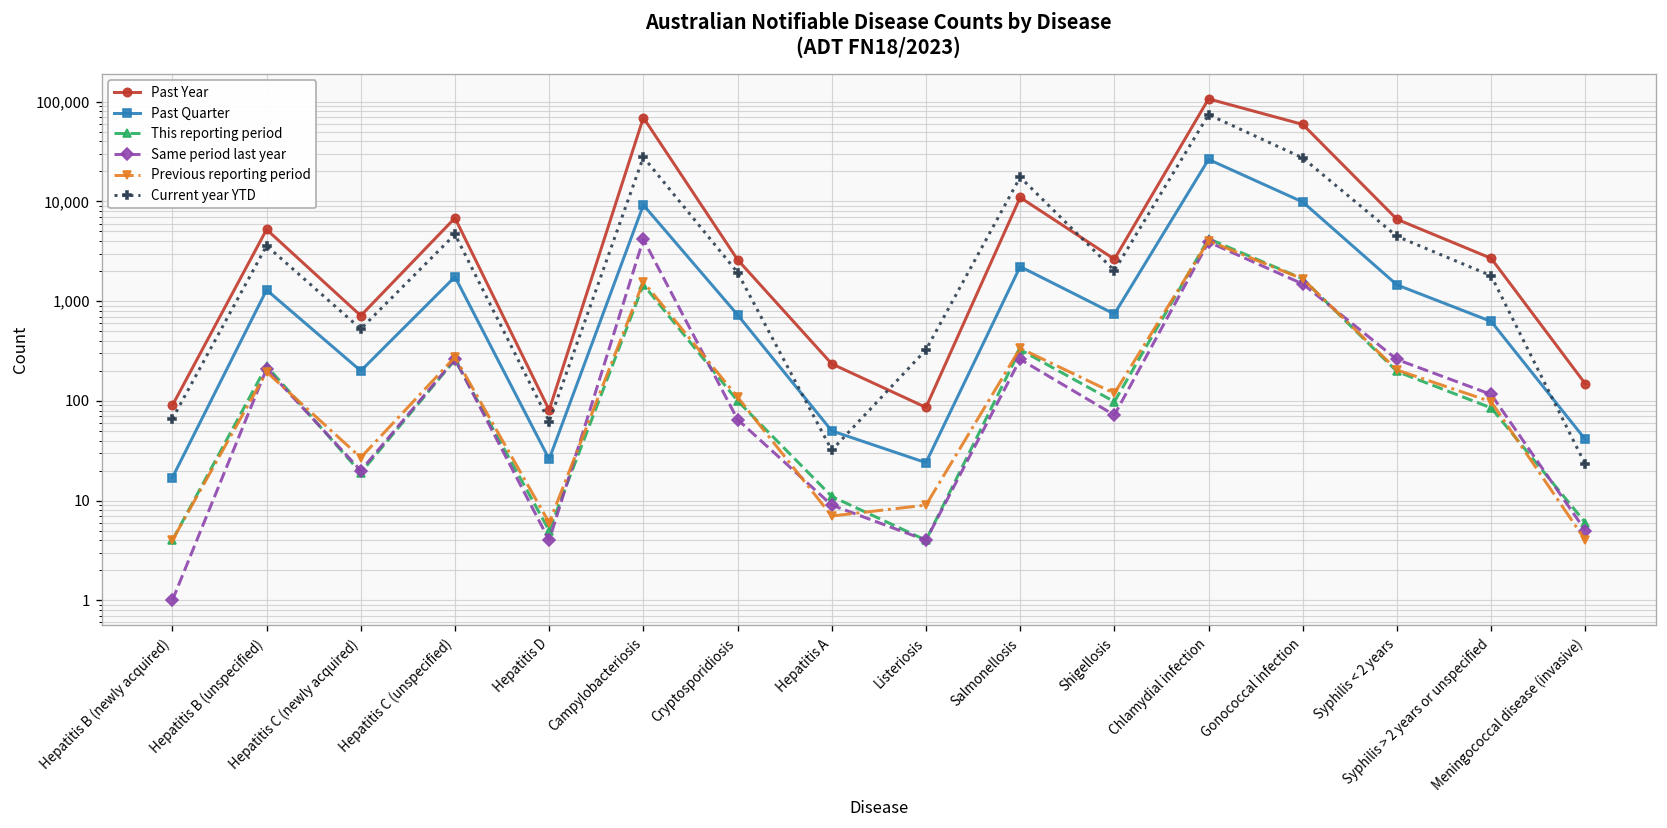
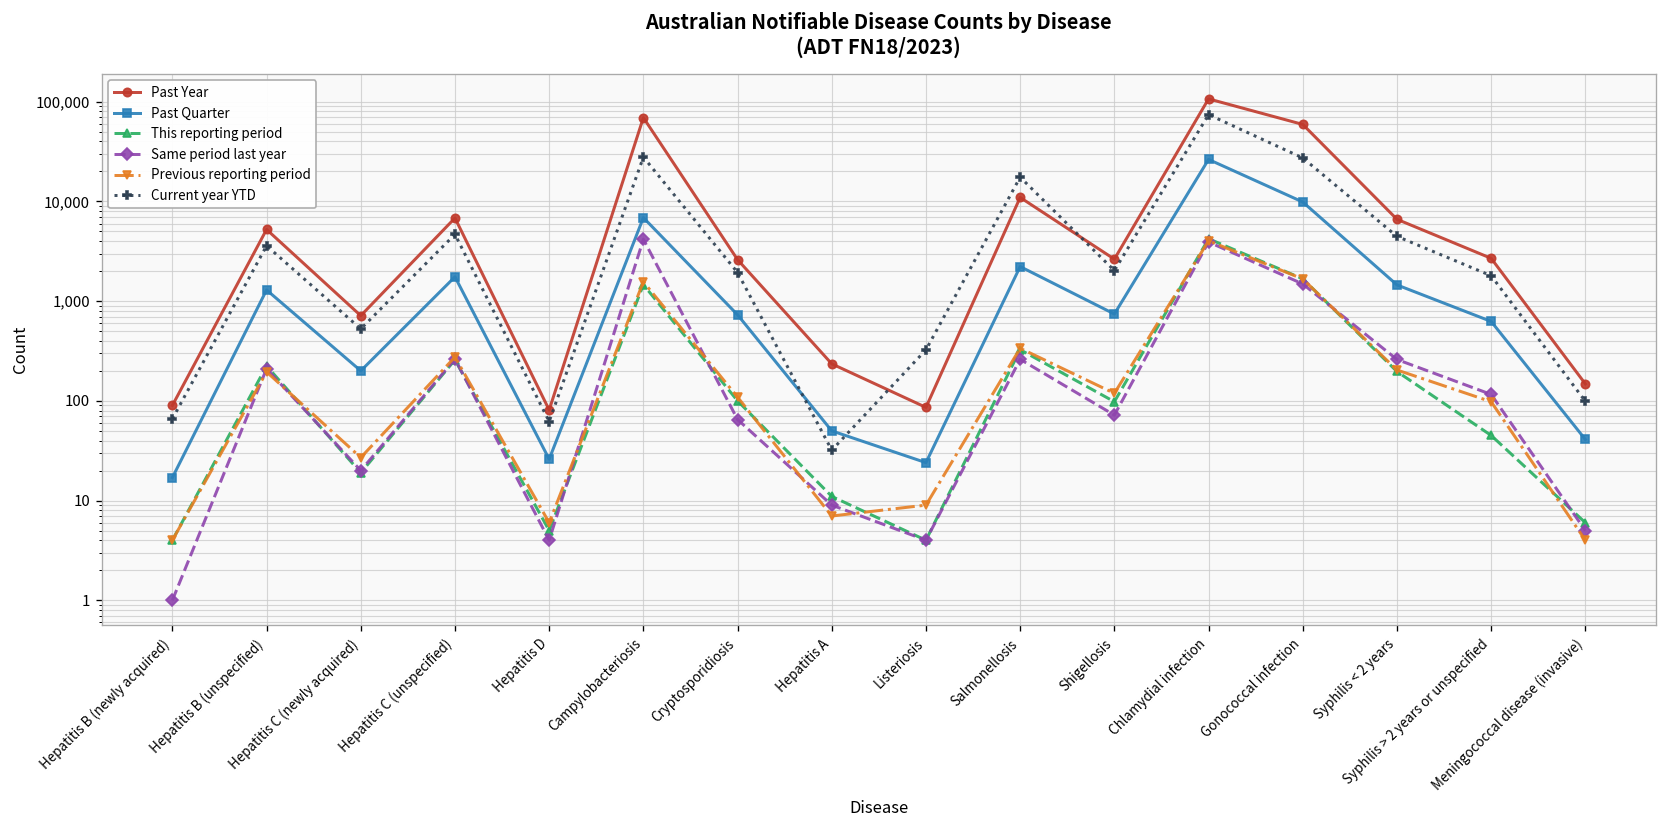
  {
    "Past Year": {
      "Hepatitis B (newly acquired)": "90",
      "Hepatitis B (unspecified)": "5,000",
      "Hepatitis C (newly acquired)": "700",
      "Hepatitis C (unspecified)": "7,000",
      "Hepatitis D": "80",
      "Campylobacteriosis": "70,000",
      "Cryptosporidiosis": "2,600",
      "Hepatitis A": "240",
      "Listeriosis": "90",
      "Salmonellosis": "11,000",
      "Shigellosis": "2,600",
      "Chlamydial infection": "110,000",
      "Gonococcal infection": "60,000",
      "Syphilis < 2 years": "7,000",
      "Syphilis > 2 years or unspecified": "2,700",
      "Meningococcal disease (invasive)": "150"
    },
    "Past Quarter": {
      "Hepatitis B (newly acquired)": "17",
      "Hepatitis B (unspecified)": "1,300",
      "Hepatitis C (newly acquired)": "200",
      "Hepatitis C (unspecified)": "1,800",
      "Hepatitis D": "26",
-     "Campylobacteriosis": "9,000",
+     "Campylobacteriosis": "7,000",
      "Cryptosporidiosis": "700",
      "Hepatitis A": "50",
      "Listeriosis": "24",
      "Salmonellosis": "2,200",
      "Shigellosis": "700",
      "Chlamydial infection": "26,000",
      "Gonococcal infection": "10,000",
      "Syphilis < 2 years": "1,500",
      "Syphilis > 2 years or unspecified": "600",
      "Meningococcal disease (invasive)": "40"
    },
    "This reporting period": {
      "Hepatitis D": "5",
      "Cryptosporidiosis": "100",
      "Hepatitis A": "11",
      "Shigellosis": "100",
-     "Syphilis > 2 years or unspecified": "90",
+     "Syphilis > 2 years or unspecified": "50",
      "Meningococcal disease (invasive)": "6"
    },
    "Same period last year": {
      "Hepatitis B (newly acquired)": "1",
      "Hepatitis D": "4",
      "Campylobacteriosis": "4,000",
      "Cryptosporidiosis": "70",
      "Hepatitis A": "9",
      "Salmonellosis": "260",
      "Shigellosis": "70",
      "Gonococcal infection": "1,500",
      "Syphilis < 2 years": "260",
      "Syphilis > 2 years or unspecified": "120",
      "Meningococcal disease (invasive)": "5"
    },
    "Previous reporting period": {
      "Hepatitis B (unspecified)": "200",
      "Hepatitis C (newly acquired)": "27",
      "Hepatitis D": "6",
      "Cryptosporidiosis": "110",
      "Hepatitis A": "7",
      "Listeriosis": "9",
      "Shigellosis": "120",
      "Syphilis > 2 years or unspecified": "100",
      "Meningococcal disease (invasive)": "4"
    },
    "Current year YTD": {
      "Hepatitis B (newly acquired)": "70",
      "Hepatitis B (unspecified)": "3,600",
      "Hepatitis C (newly acquired)": "500",
      "Hepatitis C (unspecified)": "5,000",
      "Hepatitis D": "60",
      "Campylobacteriosis": "28,000",
      "Cryptosporidiosis": "1,900",
      "Hepatitis A": "32",
      "Listeriosis": "330",
      "Salmonellosis": "18,000",
      "Shigellosis": "2,000",
      "Chlamydial infection": "70,000",
      "Gonococcal infection": "27,000",
      "Syphilis < 2 years": "4,000",
      "Syphilis > 2 years or unspecified": "1,800",
-     "Meningococcal disease (invasive)": "23"
+     "Meningococcal disease (invasive)": "100"
    }
  }
